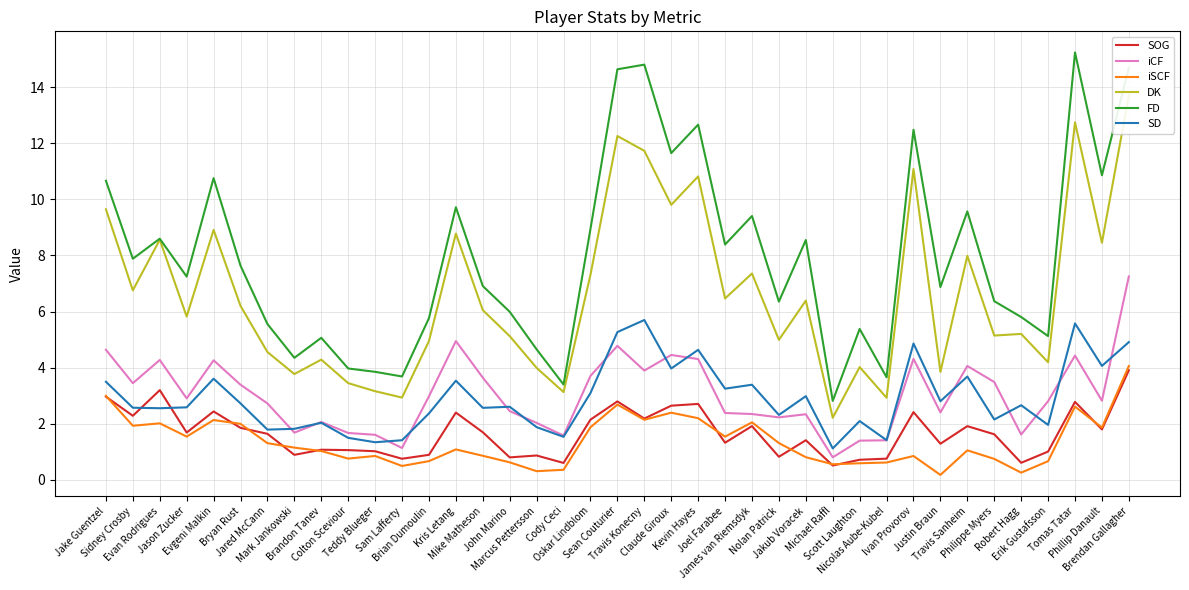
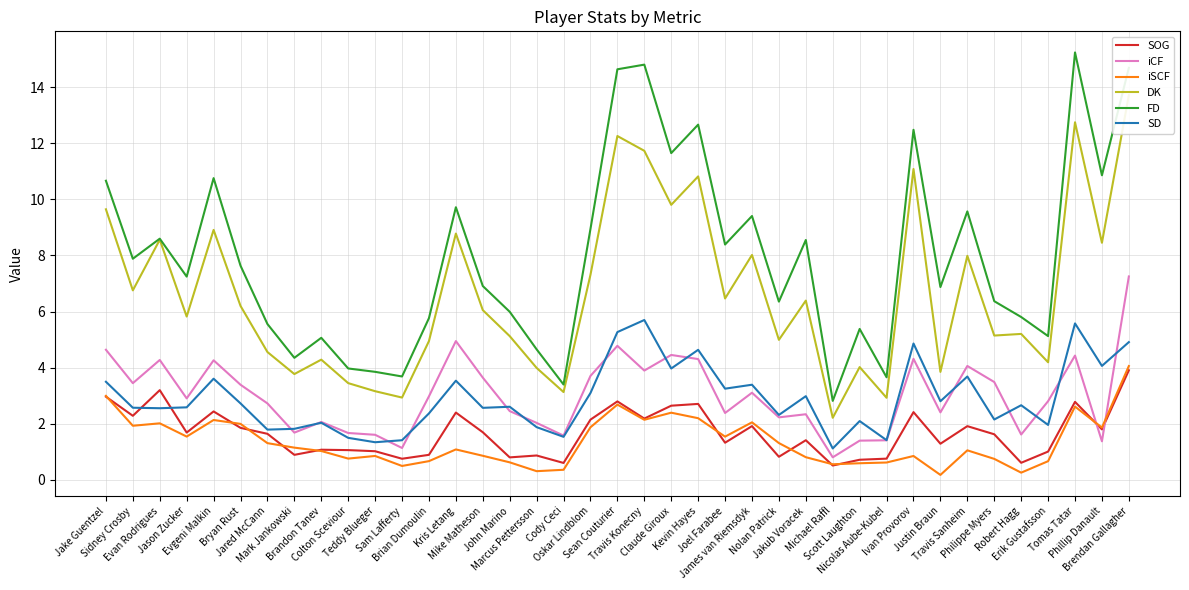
  {
    "iCF": {
      "Jake Guentzel": 4.6,
      "Sidney Crosby": 3.4,
      "Evan Rodrigues": 4.3,
      "Jason Zucker": 2.9,
      "Evgeni Malkin": 4.3,
      "Bryan Rust": 3.4,
      "Jared McCann": 2.7,
      "Mark Jankowski": 1.7,
      "Colton Sceviour": 1.7,
      "Teddy Blueger": 1.6,
      "Sam Lafferty": 1.1,
      "Brian Dumoulin": 3.0,
      "Kris Letang": 4.9,
      "Mike Matheson": 3.6,
      "John Marino": 2.5,
      "Marcus Pettersson": 2.0,
      "Oskar Lindblom": 3.7,
      "Sean Couturier": 4.8,
      "Travis Konecny": 3.9,
      "Claude Giroux": 4.5,
      "Kevin Hayes": 4.3,
      "Joel Farabee": 2.4,
-     "James van Riemsdyk": 2.3,
+     "James van Riemsdyk": 3.1,
      "Jakub Voracek": 2.3,
      "Michael Raffl": 0.8,
      "Scott Laughton": 1.4,
      "Ivan Provorov": 4.3,
      "Justin Braun": 2.4,
      "Travis Sanheim": 4.1,
      "Philippe Myers": 3.5,
      "Robert Hagg": 1.6,
      "Erik Gustafsson": 2.8,
      "Tomas Tatar": 4.4,
-     "Phillip Danault": 2.8,
+     "Phillip Danault": 1.4,
      "Brendan Gallagher": 7.3
    },
    "DK": {
      "Jake Guentzel": 9.6,
      "Sidney Crosby": 6.8,
      "Jason Zucker": 5.8,
      "Evgeni Malkin": 8.9,
      "Bryan Rust": 6.2,
      "Jared McCann": 4.6,
      "Mark Jankowski": 3.8,
      "Brandon Tanev": 4.3,
      "Colton Sceviour": 3.4,
      "Teddy Blueger": 3.2,
      "Sam Lafferty": 2.9,
      "Brian Dumoulin": 4.9,
      "Kris Letang": 8.8,
      "Mike Matheson": 6.1,
      "John Marino": 5.1,
      "Marcus Pettersson": 4.0,
      "Cody Ceci": 3.1,
      "Oskar Lindblom": 7.3,
      "Sean Couturier": 12.3,
      "Travis Konecny": 11.7,
      "Claude Giroux": 9.8,
      "Kevin Hayes": 10.8,
      "Joel Farabee": 6.5,
-     "James van Riemsdyk": 7.4,
+     "James van Riemsdyk": 8.0,
      "Nolan Patrick": 5.0,
      "Jakub Voracek": 6.4,
      "Michael Raffl": 2.2,
      "Scott Laughton": 4.0,
      "Nicolas Aube-Kubel": 2.9,
      "Ivan Provorov": 11.1,
      "Justin Braun": 3.8,
      "Travis Sanheim": 8.0,
      "Philippe Myers": 5.1,
      "Robert Hagg": 5.2,
      "Erik Gustafsson": 4.2,
      "Tomas Tatar": 12.7,
      "Phillip Danault": 8.5
    }
  }
